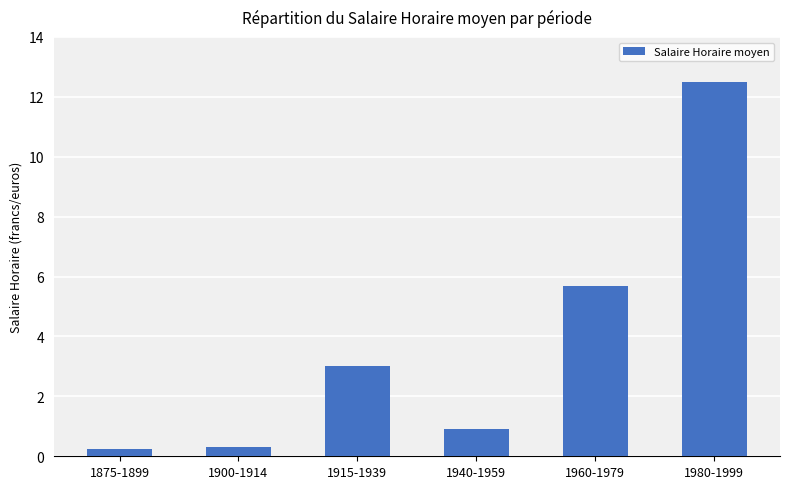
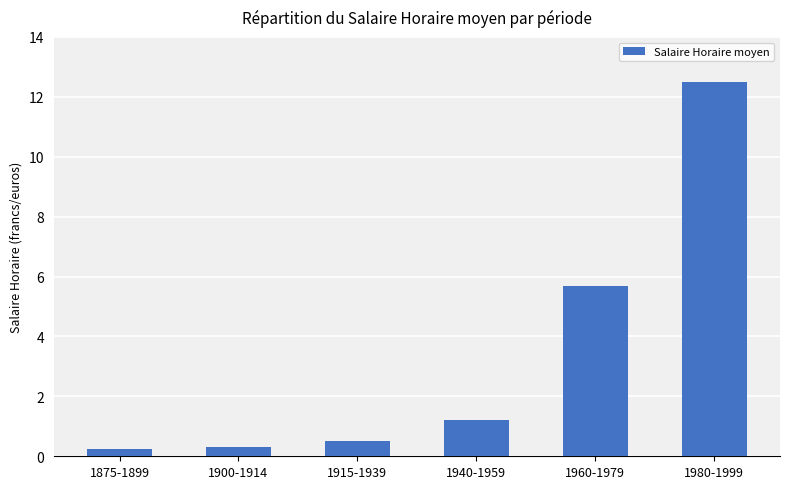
  {
    "1875-1899": 0.3,
    "1900-1914": 0.3,
-   "1915-1939": 3.0,
-   "1940-1959": 0.9,
+   "1915-1939": 0.5,
+   "1940-1959": 1.2,
    "1960-1979": 5.7,
    "1980-1999": 12.5
  }
